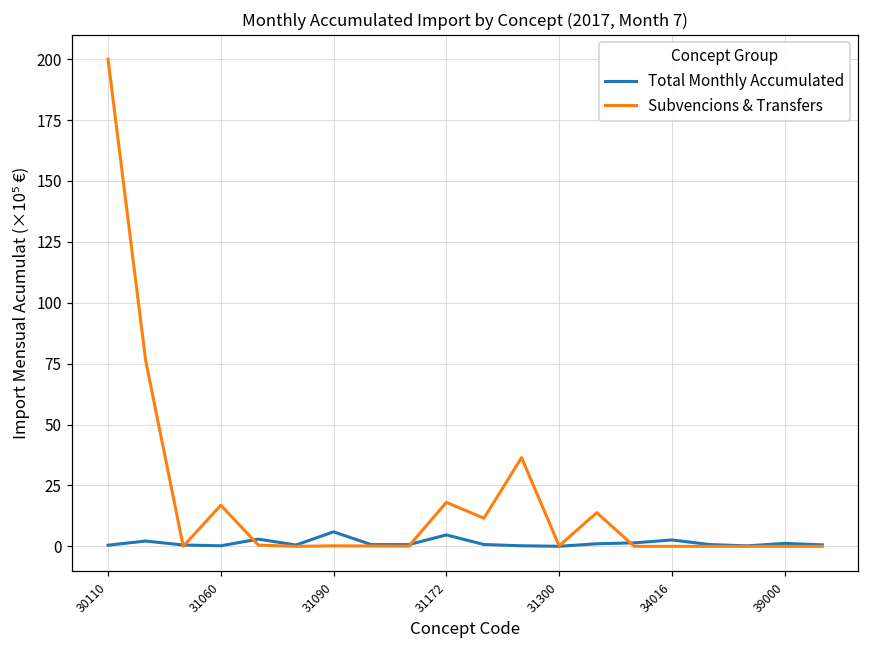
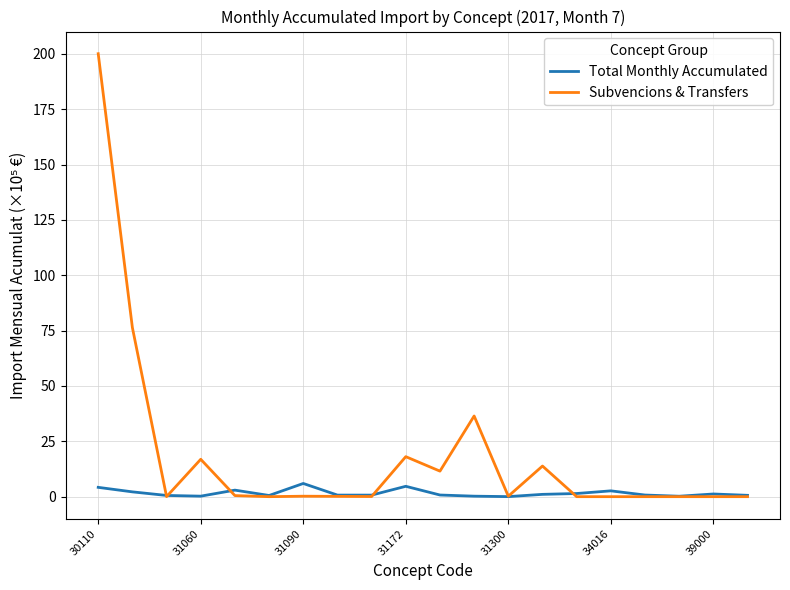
  {
    "Total Monthly Accumulated": {
-     "30110": 0,
+     "30110": 4,
      "31060": 0,
      "31090": 6,
      "31172": 5,
      "34016": 3,
      "39000": 1
    },
    "Subvencions & Transfers": {
      "30110": 200,
      "31060": 17,
      "31090": 0,
      "31172": 18,
      "34016": 0,
      "39000": 0
    }
  }
